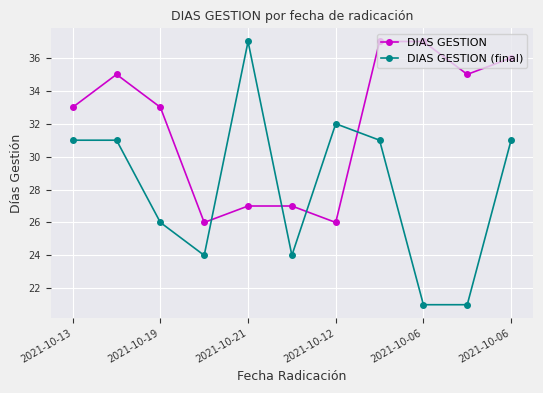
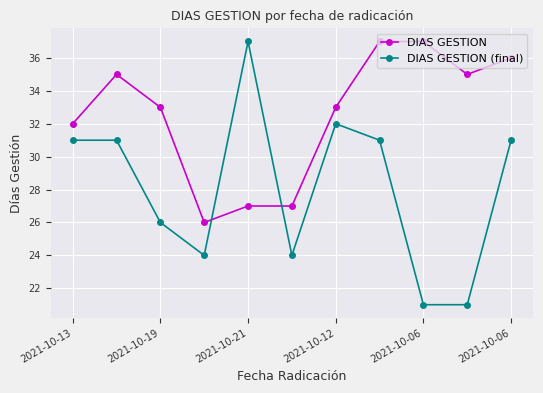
  {
    "DIAS GESTION": {
-     "2021-10-13": 33,
+     "2021-10-13": 32,
      "2021-10-19": 33,
-     "2021-10-12": 26
+     "2021-10-12": 33
    },
    "DIAS GESTION (final)": {
      "2021-10-13": 31,
      "2021-10-19": 26,
      "2021-10-12": 32
    }
  }
